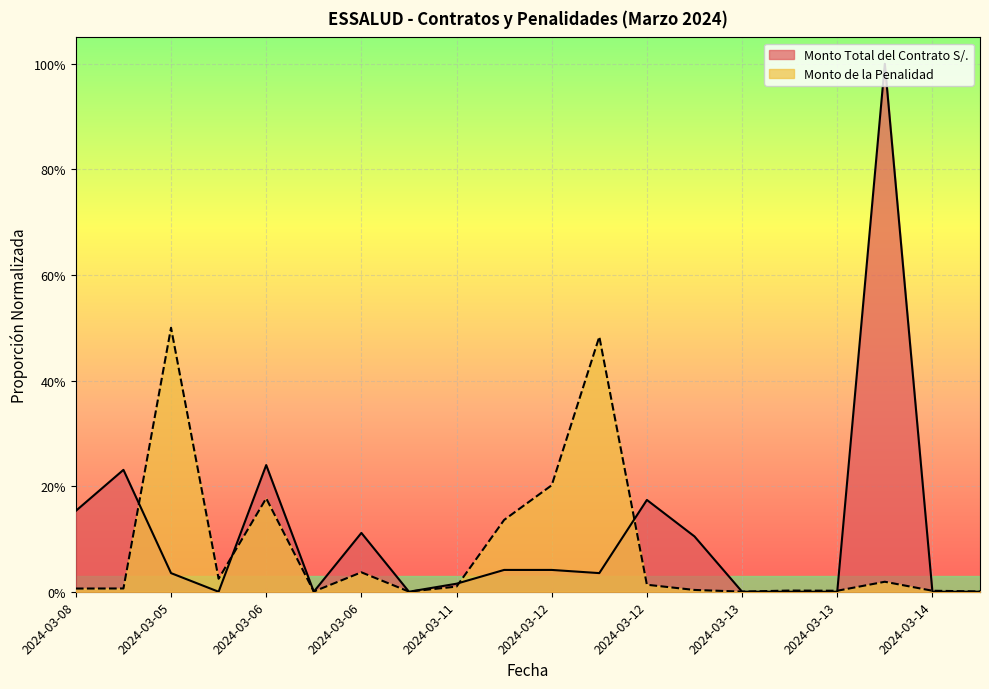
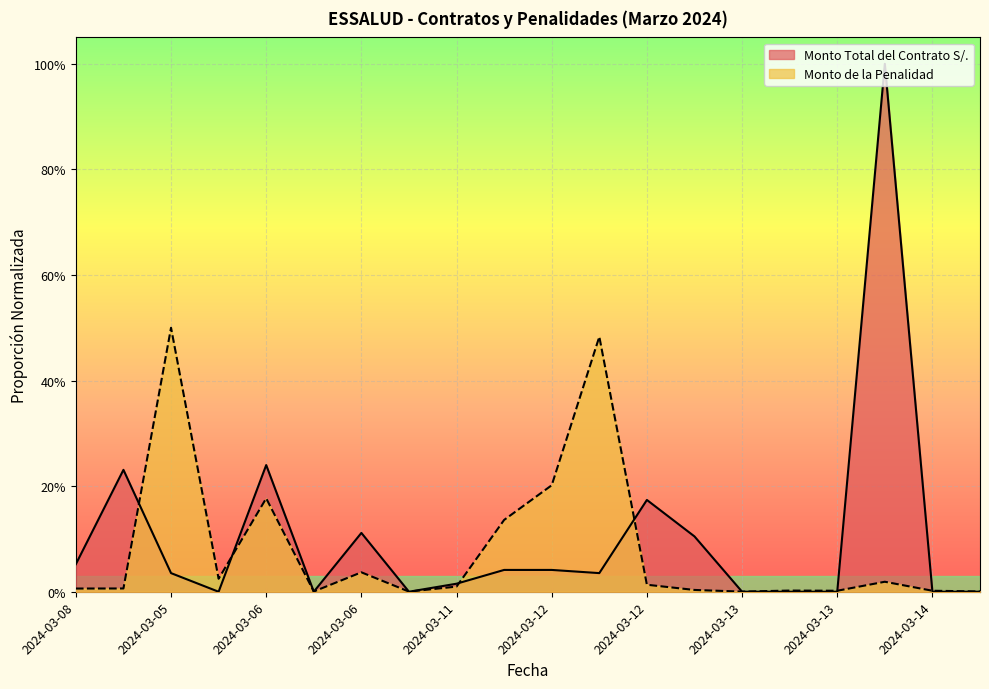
  {
    "Monto Total del Contrato S/.": {
-     "2024-03-08": "15%"
+     "2024-03-08": "5%"
    }
  }
